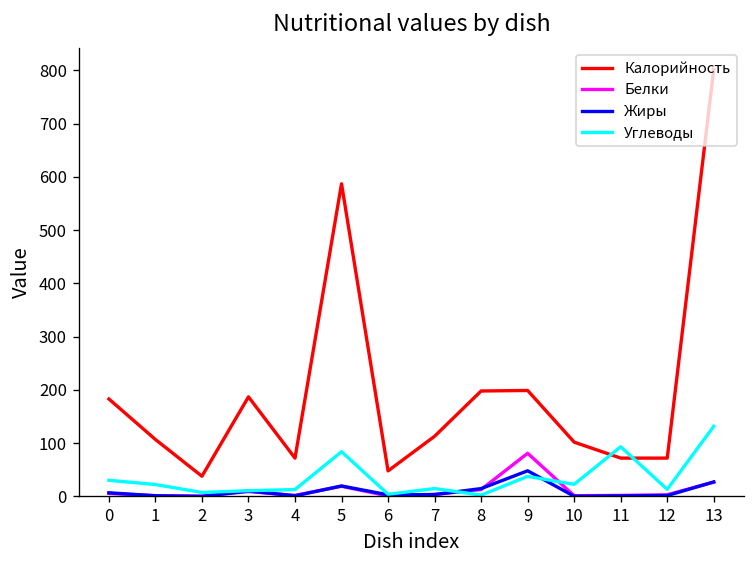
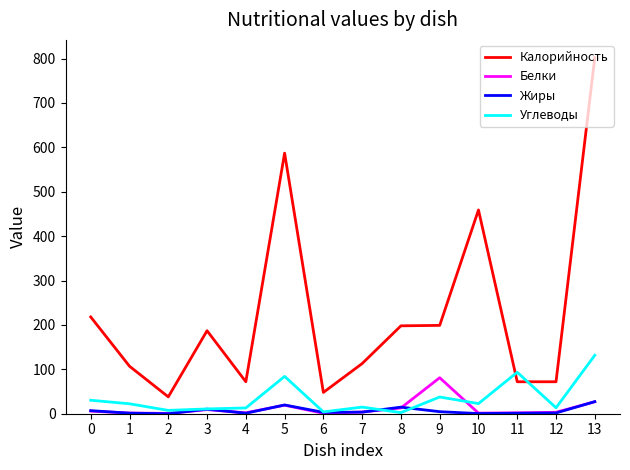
  {
    "Калорийность": {
-     "0": 180,
+     "0": 220,
      "1": 110,
      "2": 40,
      "3": 190,
      "4": 70,
      "5": 590,
      "6": 50,
      "7": 110,
      "8": 200,
      "9": 200,
-     "10": 100,
+     "10": 460,
      "11": 70,
      "12": 70
    },
    "Белки": {
      "9": 80
    },
    "Жиры": {
-     "9": 50
+     "9": 0
    },
    "Углеводы": {
      "0": 30,
      "1": 20,
      "2": 10,
      "4": 10,
      "5": 80,
      "7": 10,
      "8": 0,
      "9": 40,
      "10": 20,
      "11": 90,
      "12": 10,
      "13": 130
    }
  }
